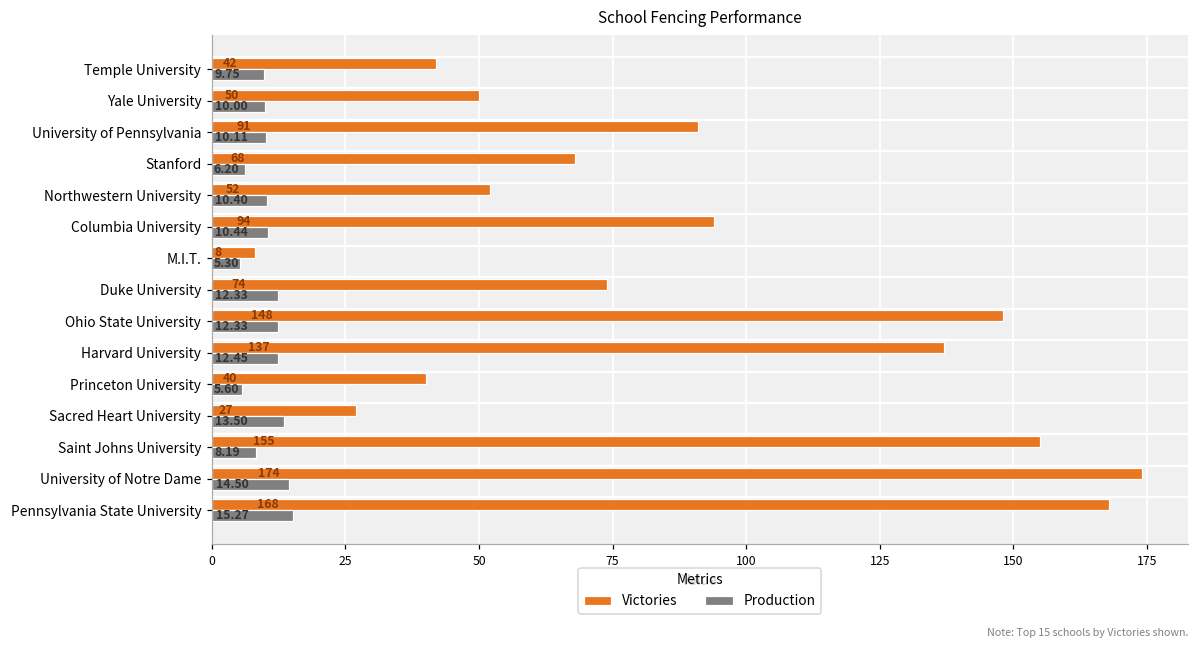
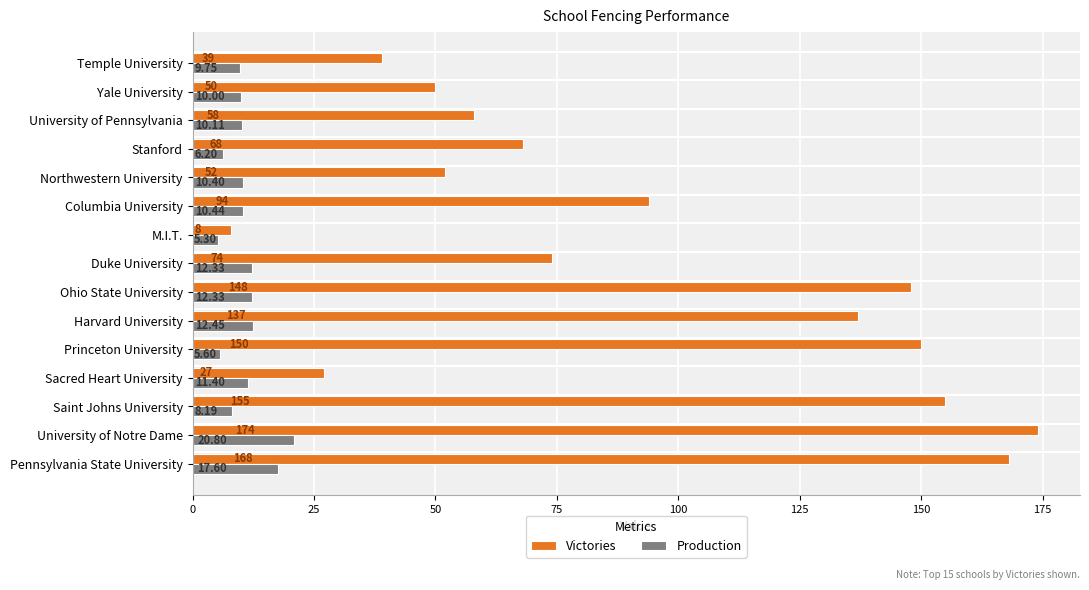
  {
    "Victories": {
-     "Temple University": 42,
-     "University of Pennsylvania": 91,
+     "Temple University": 39,
+     "University of Pennsylvania": 58,
      "Stanford": 68,
      "Ohio State University": 148,
      "Harvard University": 137,
-     "Princeton University": 40,
+     "Princeton University": 150,
      "Saint Johns University": 155,
      "University of Notre Dame": 174,
      "Pennsylvania State University": 168
    },
    "Production": {
      "Temple University": 9.75,
      "Yale University": 10.00,
      "University of Pennsylvania": 10.11,
      "Stanford": 6.20,
      "Northwestern University": 10.40,
      "Columbia University": 10.44,
      "M.I.T.": 5.30,
      "Duke University": 12.33,
      "Ohio State University": 12.33,
      "Harvard University": 12.45,
      "Princeton University": 5.60,
-     "Sacred Heart University": 13.50,
+     "Sacred Heart University": 11.40,
      "Saint Johns University": 8.19,
-     "University of Notre Dame": 14.50,
-     "Pennsylvania State University": 15.27
+     "University of Notre Dame": 20.80,
+     "Pennsylvania State University": 17.60
    }
  }
